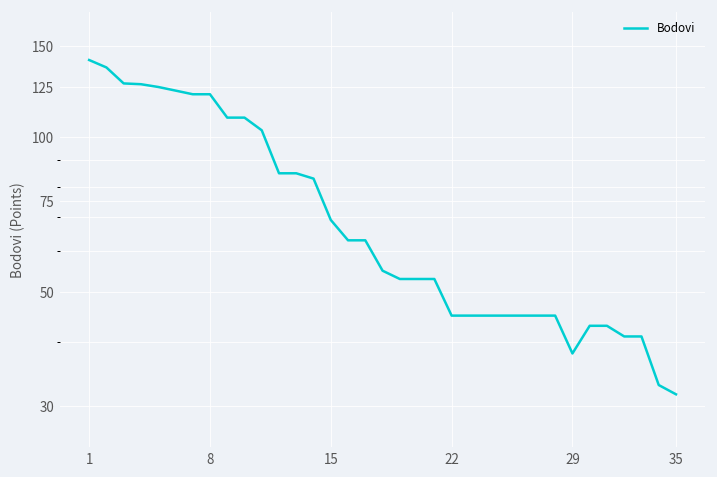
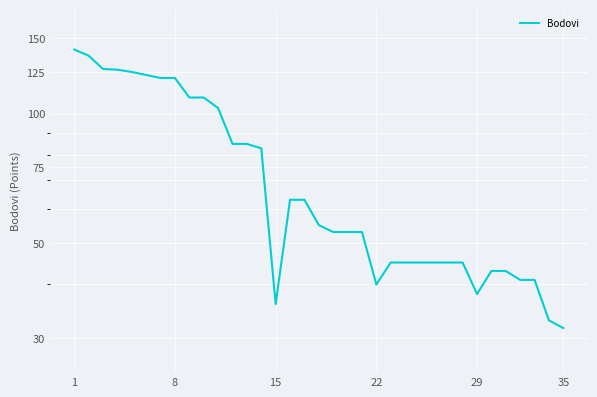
  {
    "1": 141,
    "8": 121,
-   "15": 69,
-   "22": 45,
+   "15": 36,
+   "22": 40,
    "29": 38,
    "35": 32
  }
